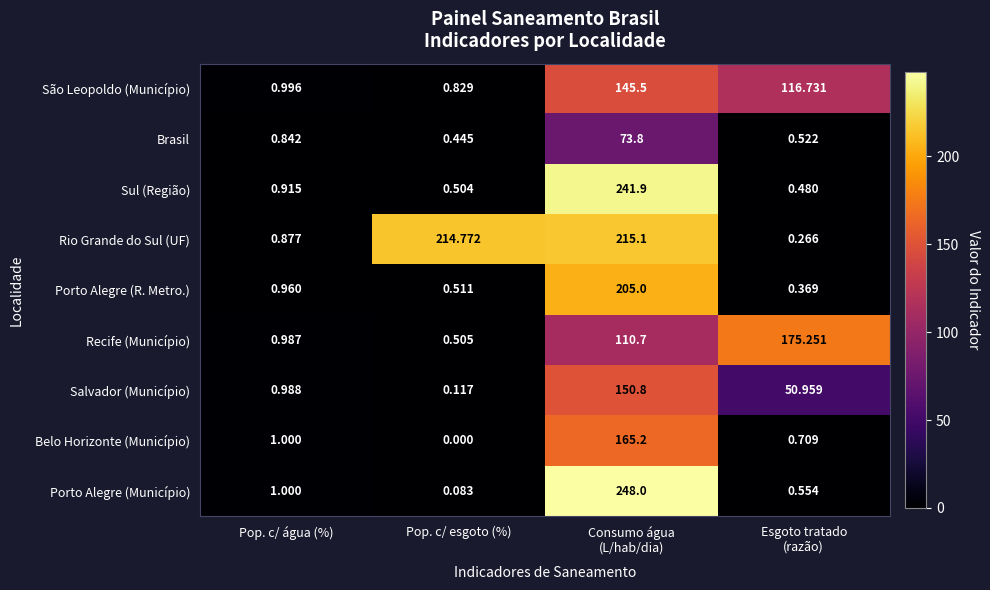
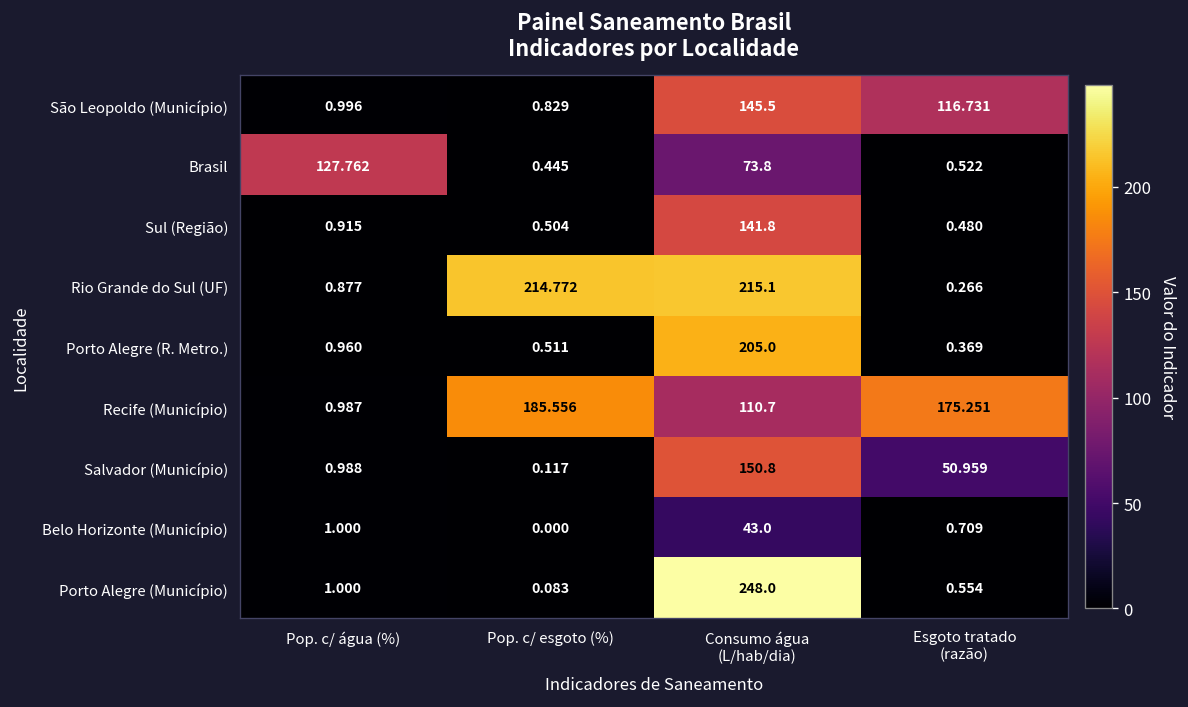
  {
    "Brasil": {
-     "Pop. c/ água (%)": 0.842
+     "Pop. c/ água (%)": 127.762
    },
    "Sul (Região)": {
-     "Consumo água (L/hab/dia)": 241.9
+     "Consumo água (L/hab/dia)": 141.8
    },
    "Recife (Município)": {
-     "Pop. c/ esgoto (%)": 0.505
+     "Pop. c/ esgoto (%)": 185.556
    },
    "Belo Horizonte (Município)": {
-     "Consumo água (L/hab/dia)": 165.2
+     "Consumo água (L/hab/dia)": 43.0
    }
  }
